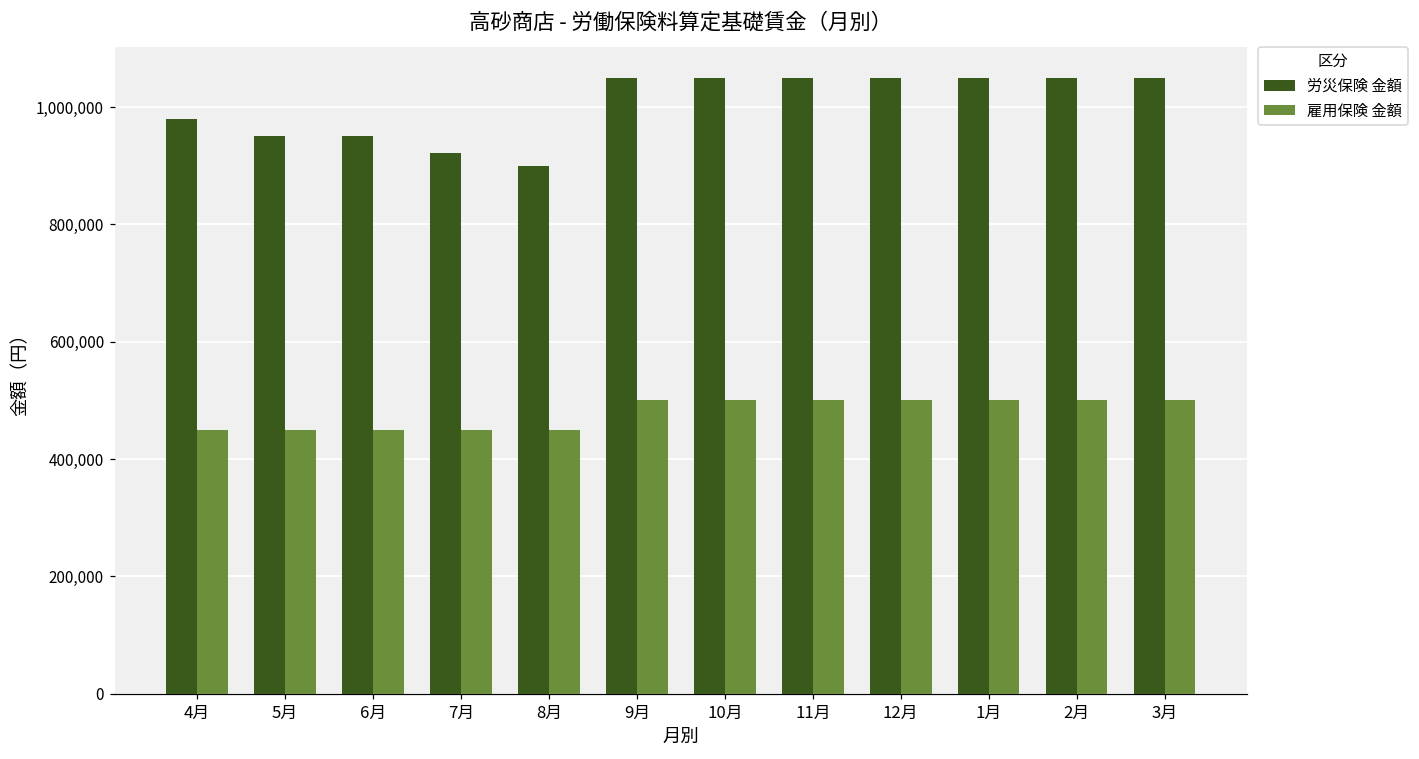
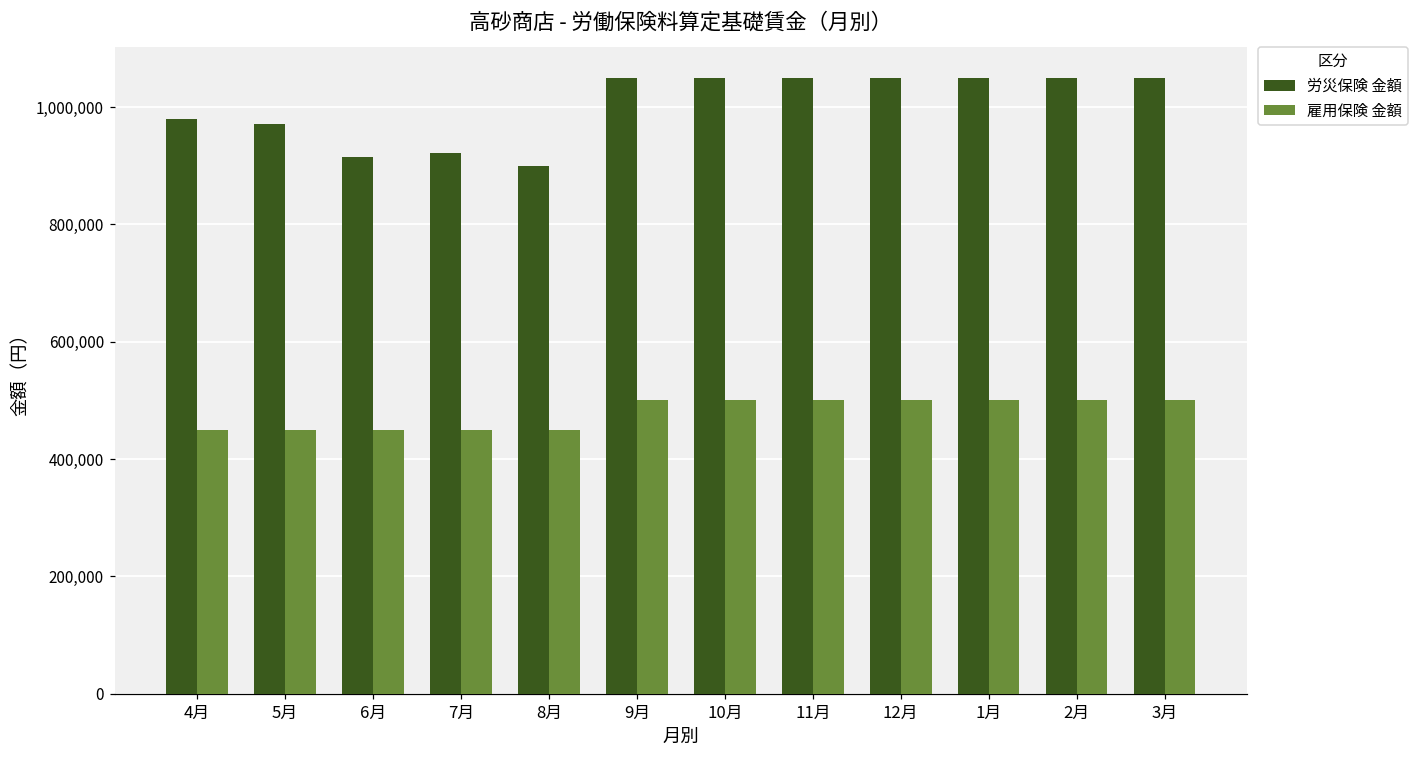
  {
    "労災保険 金額": {
      "4月": "980,000",
-     "5月": "950,000",
-     "6月": "950,000",
+     "5月": "970,000",
+     "6月": "920,000",
      "7月": "920,000",
      "8月": "900,000",
      "9月": "1,050,000",
      "10月": "1,050,000",
      "11月": "1,050,000",
      "12月": "1,050,000",
      "1月": "1,050,000",
      "2月": "1,050,000",
      "3月": "1,050,000"
    },
    "雇用保険 金額": {
      "4月": "450,000",
      "5月": "450,000",
      "6月": "450,000",
      "7月": "450,000",
      "8月": "450,000",
      "9月": "500,000",
      "10月": "500,000",
      "11月": "500,000",
      "12月": "500,000",
      "1月": "500,000",
      "2月": "500,000",
      "3月": "500,000"
    }
  }
